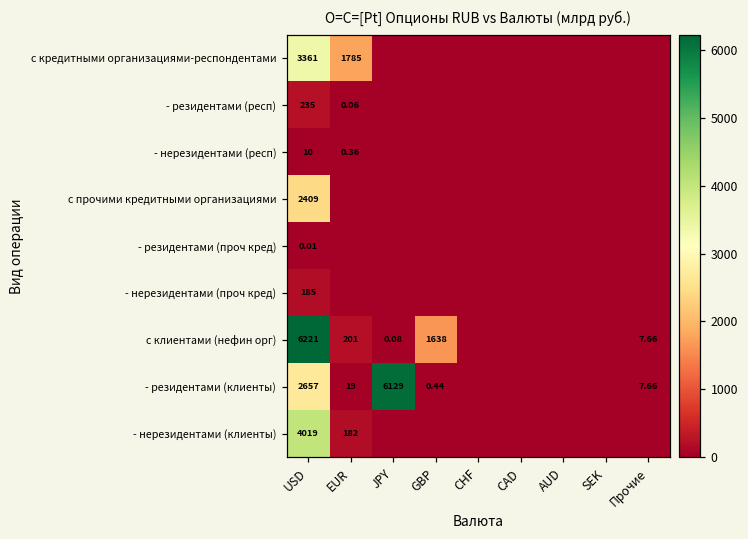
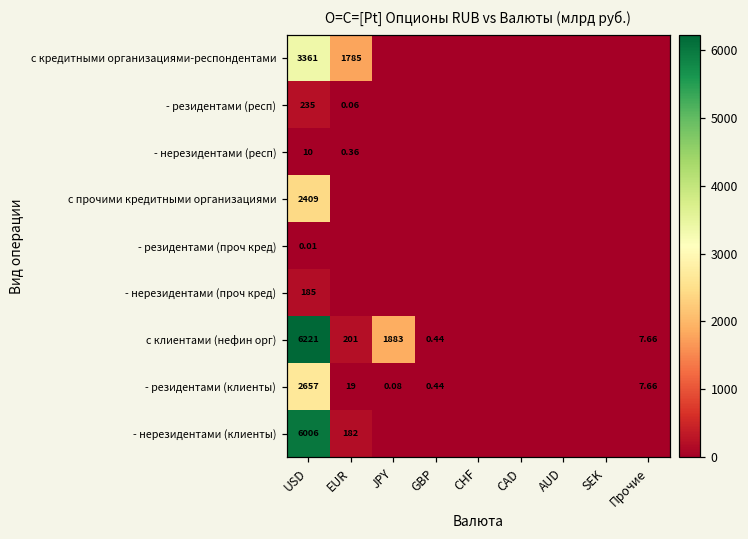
  {
    "с кредитными организациями-респондентами": {
      "USD": 3361,
      "EUR": 1785
    },
    "- резидентами (респ)": {
      "USD": 235,
      "EUR": 0.06
    },
    "- нерезидентами (респ)": {
      "USD": 10,
      "EUR": 0.36
    },
    "с прочими кредитными организациями": {
      "USD": 2409
    },
    "- резидентами (проч кред)": {
      "USD": 0.01
    },
    "- нерезидентами (проч кред)": {
      "USD": 185
    },
    "с клиентами (нефин орг)": {
      "USD": 6221,
      "EUR": 201,
-     "JPY": 0.08,
-     "GBP": 1638,
+     "JPY": 1883,
+     "GBP": 0.44,
      "Прочие": 7.66
    },
    "- резидентами (клиенты)": {
      "USD": 2657,
      "EUR": 19,
-     "JPY": 6129,
+     "JPY": 0.08,
      "GBP": 0.44,
      "Прочие": 7.66
    },
    "- нерезидентами (клиенты)": {
-     "USD": 4019,
+     "USD": 6006,
      "EUR": 182
    }
  }
